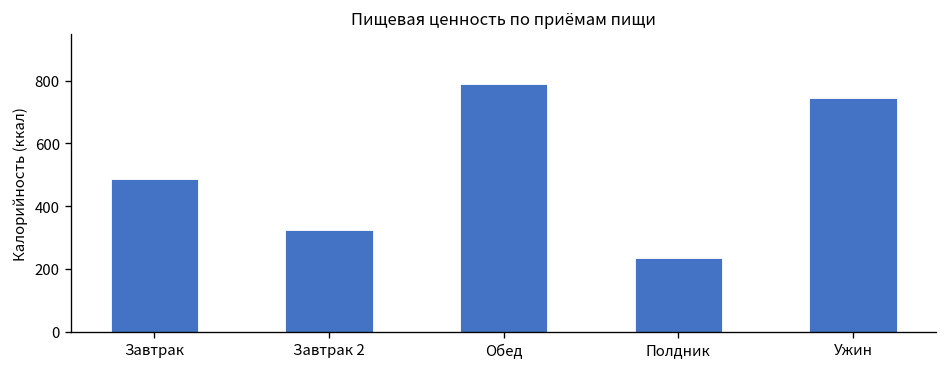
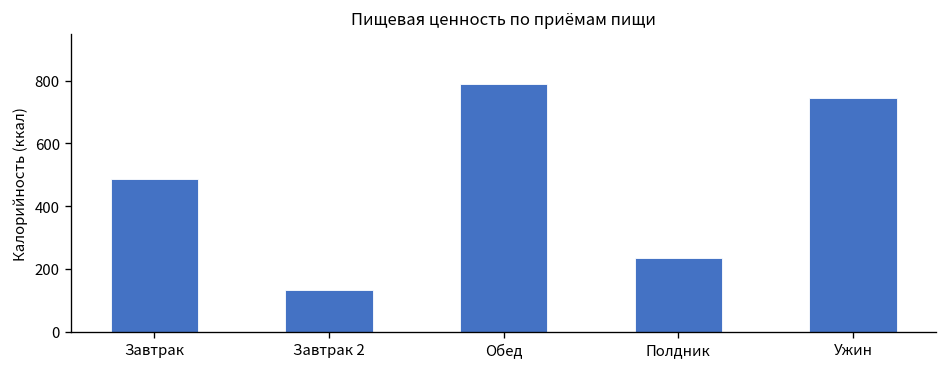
  {
    "Завтрак": 490,
-   "Завтрак 2": 330,
+   "Завтрак 2": 130,
    "Обед": 790,
    "Полдник": 240,
    "Ужин": 750
  }
